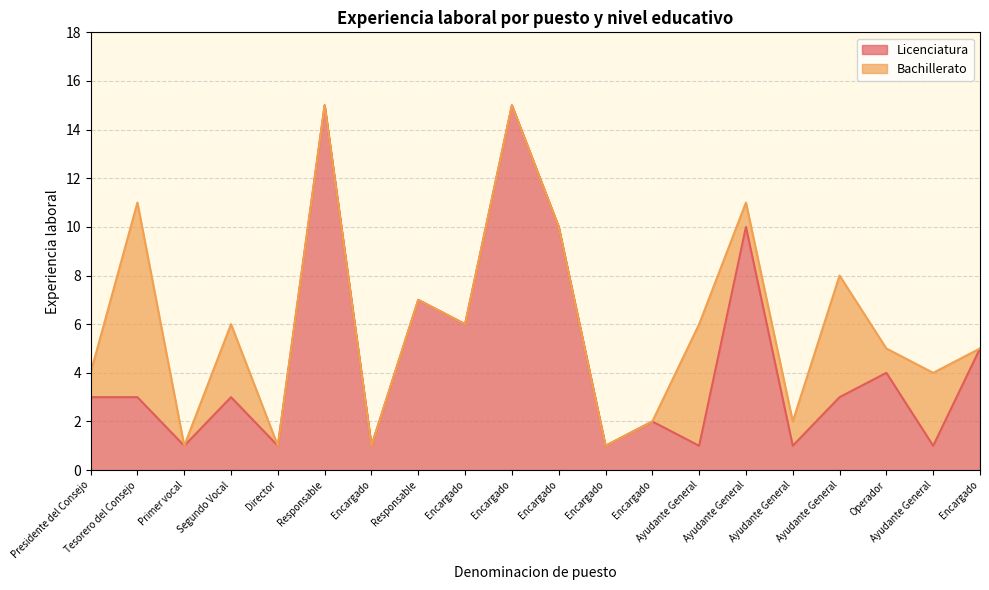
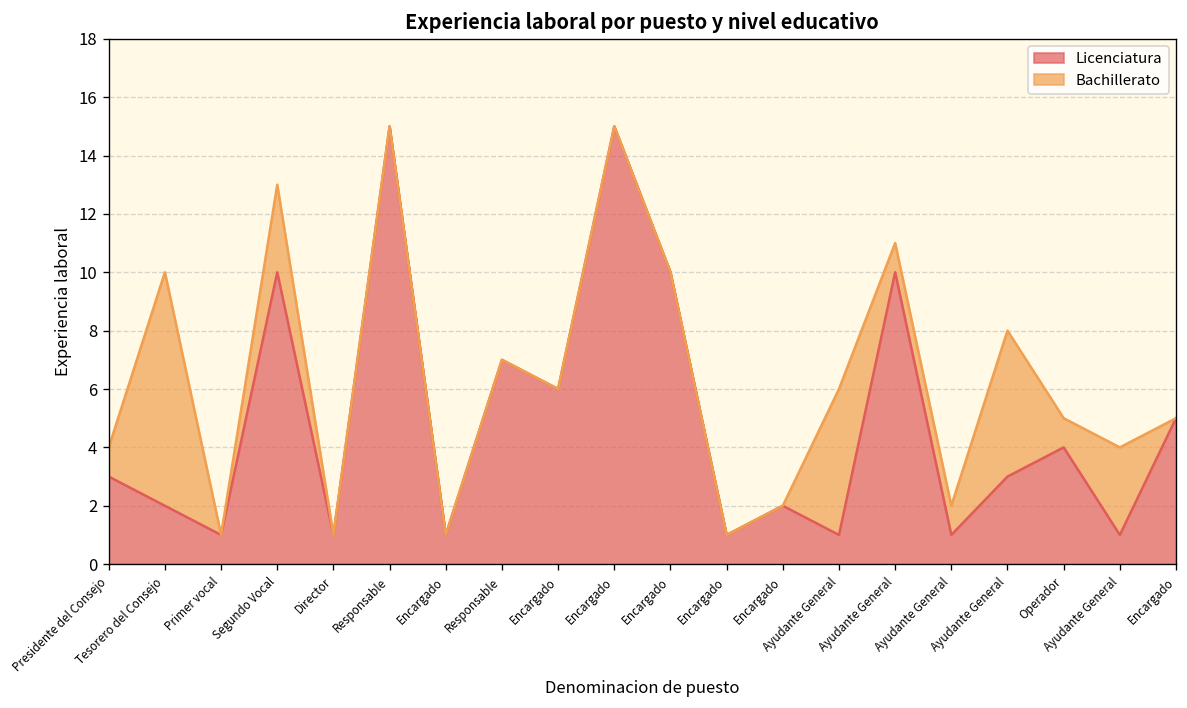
  {
    "Licenciatura": {
      "Presidente del Consejo": 3,
-     "Tesorero del Consejo": 3,
-     "Segundo Vocal": 3,
+     "Tesorero del Consejo": 2,
+     "Segundo Vocal": 10,
      "Operador": 4
    },
    "Bachillerato": {
      "Presidente del Consejo": 1,
      "Tesorero del Consejo": 8,
      "Segundo Vocal": 3,
      "Operador": 1
    }
  }
